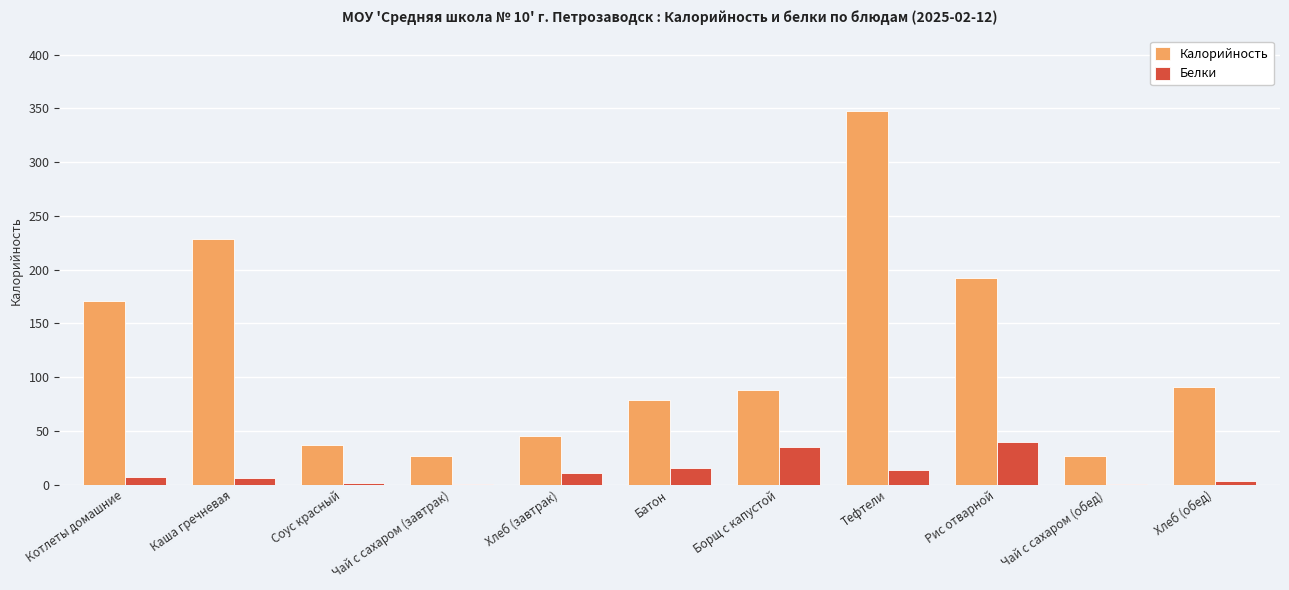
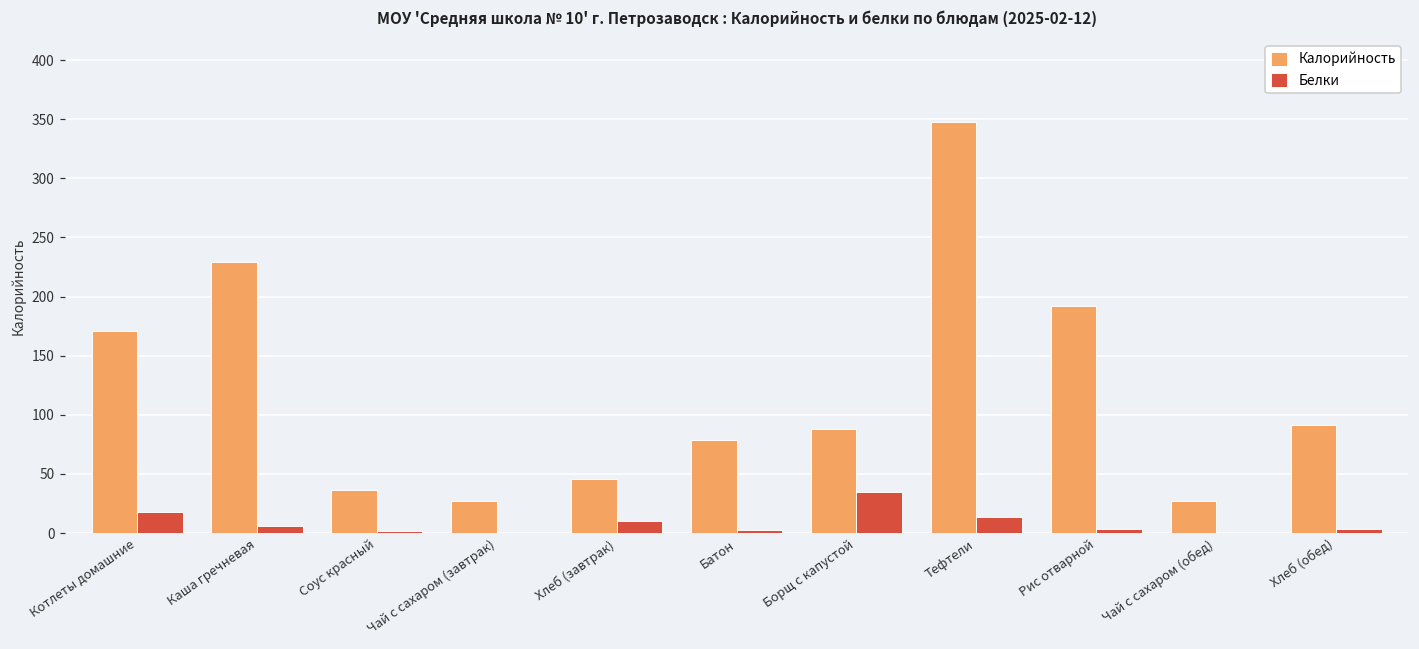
  {
    "Калорийность": {
      "Котлеты домашние": 171,
      "Каша гречневая": 229,
      "Соус красный": 37,
      "Чай с сахаром (завтрак)": 27,
      "Хлеб (завтрак)": 46,
      "Батон": 79,
      "Борщ с капустой": 88,
      "Тефтели": 348,
      "Рис отварной": 192,
      "Чай с сахаром (обед)": 27,
      "Хлеб (обед)": 91
    },
    "Белки": {
-     "Котлеты домашние": 7,
+     "Котлеты домашние": 18,
      "Каша гречневая": 6,
      "Хлеб (завтрак)": 11,
-     "Батон": 15,
+     "Батон": 2,
      "Борщ с капустой": 35,
      "Тефтели": 13,
-     "Рис отварной": 40,
+     "Рис отварной": 4,
      "Хлеб (обед)": 3
    }
  }
